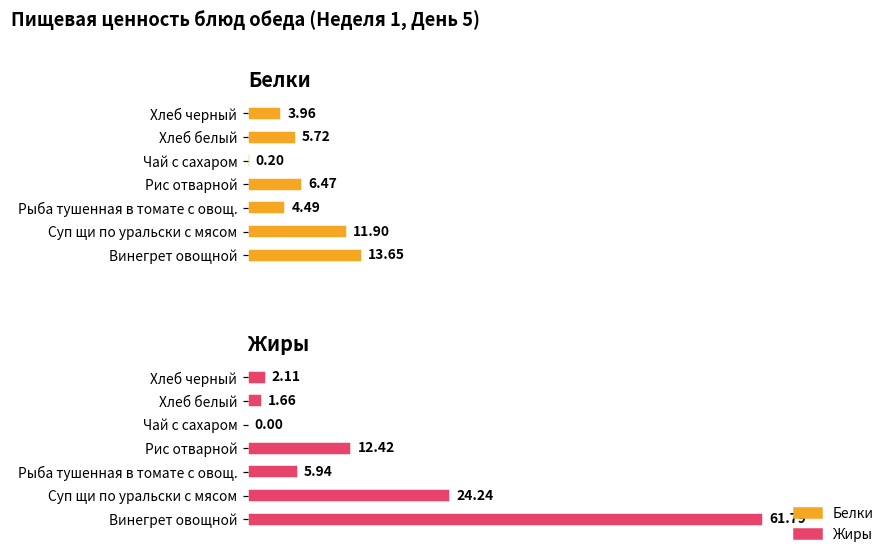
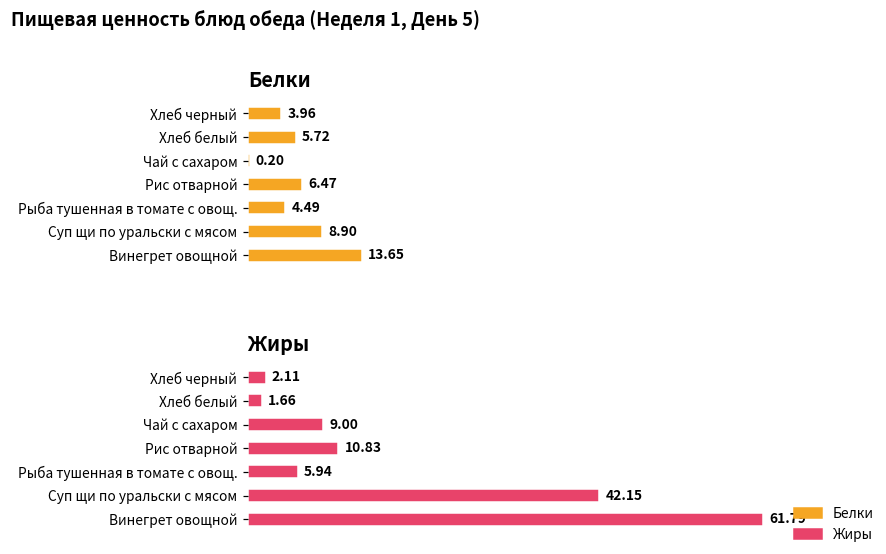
  {
    "Белки": {
      "Хлеб черный": 3.96,
      "Хлеб белый": 5.72,
      "Чай с сахаром": 0.20,
      "Рис отварной": 6.47,
      "Рыба тушенная в томате с овощ.": 4.49,
-     "Суп щи по уральски с мясом": 11.90,
+     "Суп щи по уральски с мясом": 8.90,
      "Винегрет овощной": 13.65
    },
    "Жиры": {
      "Хлеб черный": 2.11,
      "Хлеб белый": 1.66,
-     "Чай с сахаром": 0.00,
-     "Рис отварной": 12.42,
+     "Чай с сахаром": 9.00,
+     "Рис отварной": 10.83,
      "Рыба тушенная в томате с овощ.": 5.94,
-     "Суп щи по уральски с мясом": 24.24,
+     "Суп щи по уральски с мясом": 42.15,
      "Винегрет овощной": 61.79
    }
  }
